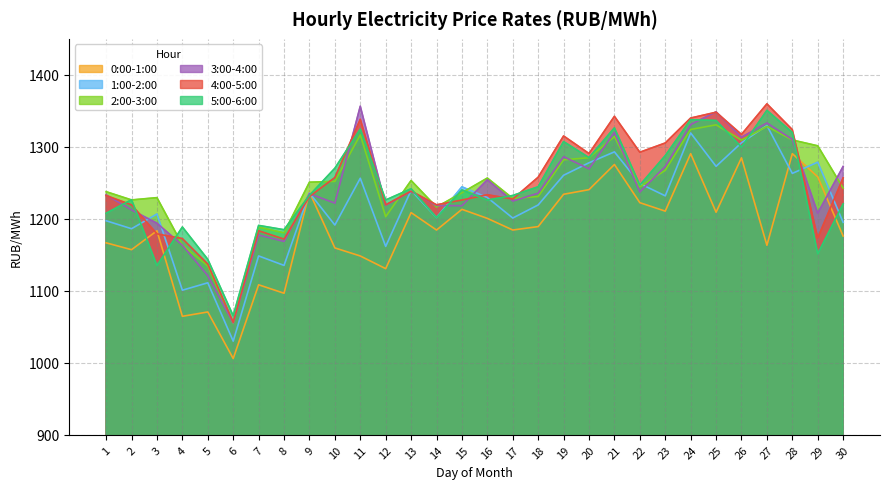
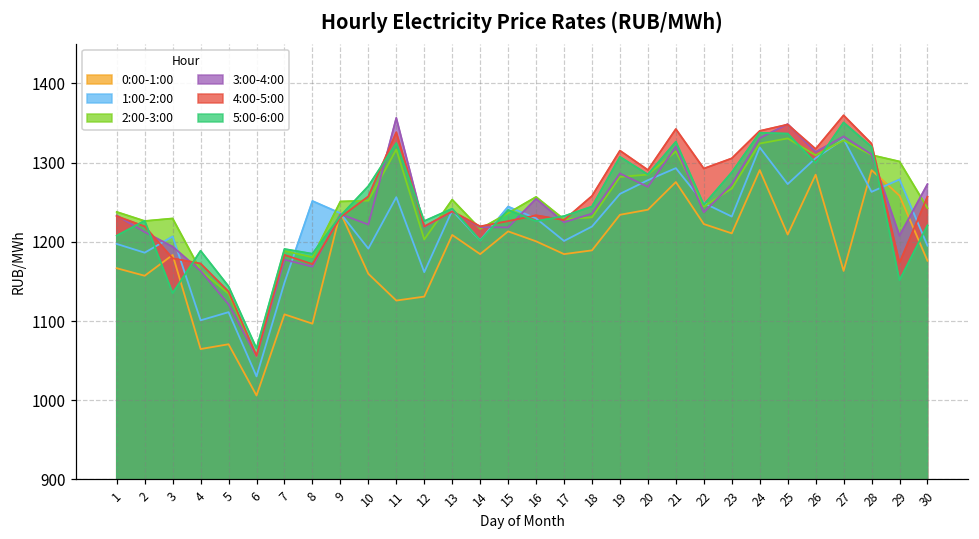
  {
    "0:00-1:00": {
      "1": 1170,
      "2": 1160,
      "3": 1180,
      "4": 1060,
      "5": 1070,
      "6": 1010,
      "7": 1110,
      "8": 1100,
      "10": 1160,
-     "11": 1150,
+     "11": 1130,
      "12": 1130,
      "13": 1210,
      "14": 1180,
      "15": 1210,
      "16": 1200,
      "17": 1180,
      "18": 1190,
      "19": 1230,
      "20": 1240,
      "21": 1280,
      "22": 1220,
      "23": 1210,
      "24": 1290,
      "25": 1210,
      "26": 1280,
      "27": 1160,
      "28": 1290,
      "29": 1260,
      "30": 1180
    },
    "1:00-2:00": {
      "1": 1200,
      "2": 1190,
      "3": 1210,
      "4": 1100,
      "5": 1110,
      "6": 1030,
      "7": 1150,
-     "8": 1140,
+     "8": 1250,
      "10": 1190,
      "11": 1260,
      "12": 1160,
      "15": 1240,
      "17": 1200,
      "18": 1220,
      "19": 1260,
      "20": 1280,
      "21": 1290,
      "23": 1230,
      "24": 1320,
      "25": 1270,
      "26": 1310,
      "28": 1260,
      "29": 1280,
      "30": 1200
    },
    "2:00-3:00": {
      "1": 1240,
      "3": 1230,
      "8": 1180,
      "9": 1250,
      "10": 1250,
      "11": 1320,
      "12": 1200,
      "13": 1250,
      "15": 1240,
      "18": 1230,
      "19": 1280,
      "21": 1310,
      "23": 1270,
      "24": 1320,
      "25": 1330,
      "26": 1310,
      "29": 1300,
      "30": 1240
    },
    "3:00-4:00": {
      "2": 1210,
      "3": 1190,
      "5": 1120,
      "7": 1180,
      "10": 1220,
      "11": 1360,
      "15": 1220,
      "18": 1240,
      "19": 1290,
      "20": 1270,
      "21": 1320,
      "22": 1240,
      "23": 1270,
      "24": 1330,
      "26": 1310,
      "29": 1210,
      "30": 1270
    },
    "4:00-5:00": {
      "2": 1220,
      "3": 1180,
      "4": 1170,
      "7": 1180,
      "10": 1260,
      "11": 1340,
      "15": 1230,
      "16": 1230,
      "18": 1260,
      "19": 1320,
      "20": 1290,
      "21": 1340,
      "22": 1290,
      "23": 1310,
      "26": 1320,
      "27": 1360,
      "28": 1320,
      "29": 1170,
      "30": 1260
    },
    "5:00-6:00": {
      "1": 1210,
      "3": 1140,
      "4": 1190,
      "5": 1140,
      "6": 1070,
      "8": 1180,
      "10": 1270,
      "11": 1320,
      "12": 1230,
      "15": 1240,
      "17": 1230,
      "18": 1240,
      "19": 1310,
      "21": 1330,
      "23": 1290,
      "25": 1340,
      "26": 1300,
      "27": 1350,
      "28": 1320,
      "29": 1150,
      "30": 1220
    }
  }
